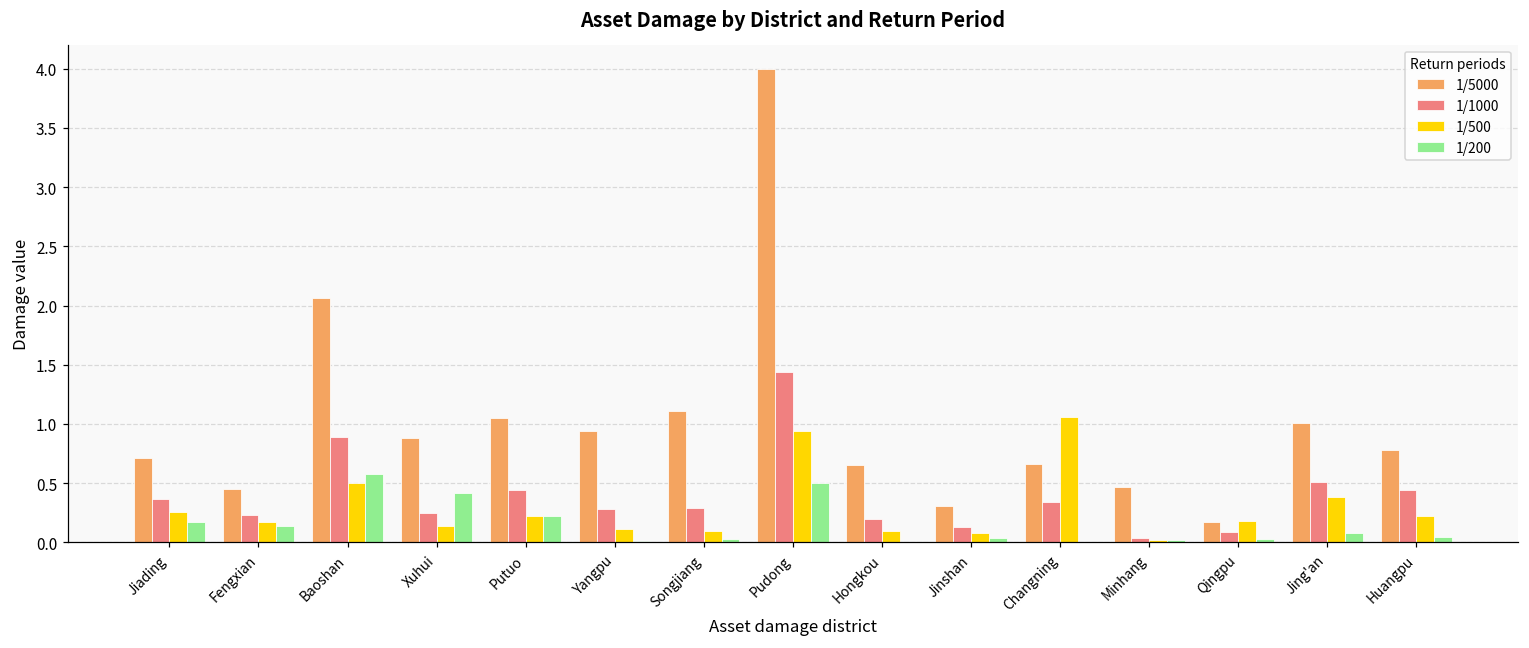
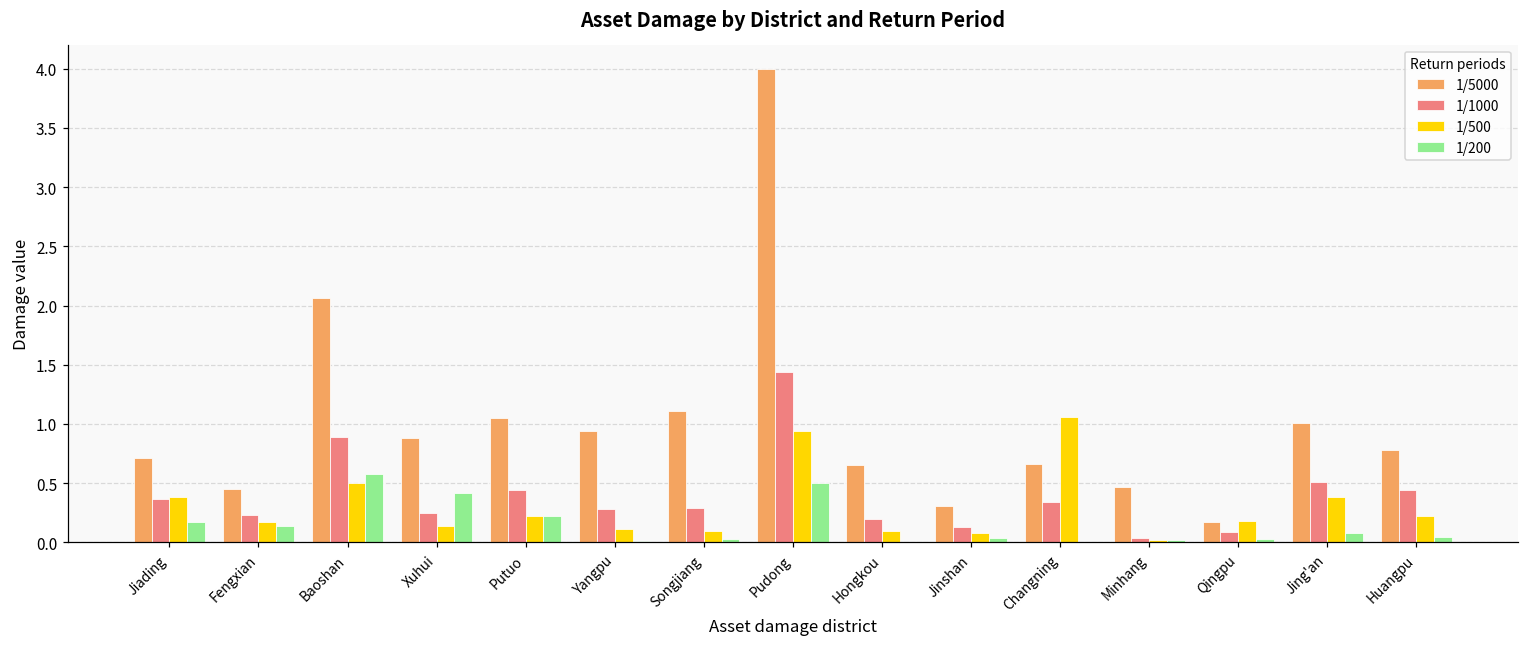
  {
    "1/500": {
-     "Jiading": 0.26,
+     "Jiading": 0.38,
      "Fengxian": 0.17,
      "Baoshan": 0.50,
      "Xuhui": 0.14,
      "Putuo": 0.22,
      "Yangpu": 0.11,
      "Songjiang": 0.10,
      "Pudong": 0.94,
      "Hongkou": 0.10,
      "Jinshan": 0.08,
      "Changning": 1.06,
      "Qingpu": 0.18,
      "Jing'an": 0.38,
      "Huangpu": 0.22
    },
    "1/200": {
      "Jiading": 0.17,
      "Fengxian": 0.14,
      "Baoshan": 0.58,
      "Xuhui": 0.42,
      "Putuo": 0.22,
      "Songjiang": 0.03,
      "Pudong": 0.50,
      "Hongkou": 0.00,
      "Jinshan": 0.04,
      "Changning": 0.00,
      "Qingpu": 0.03,
      "Jing'an": 0.08,
      "Huangpu": 0.05
    }
  }
